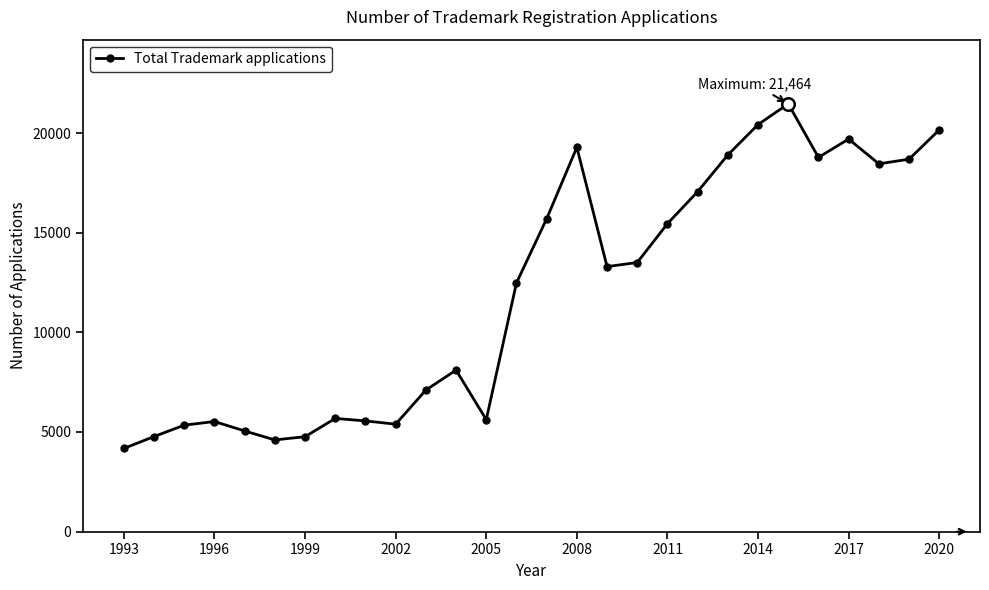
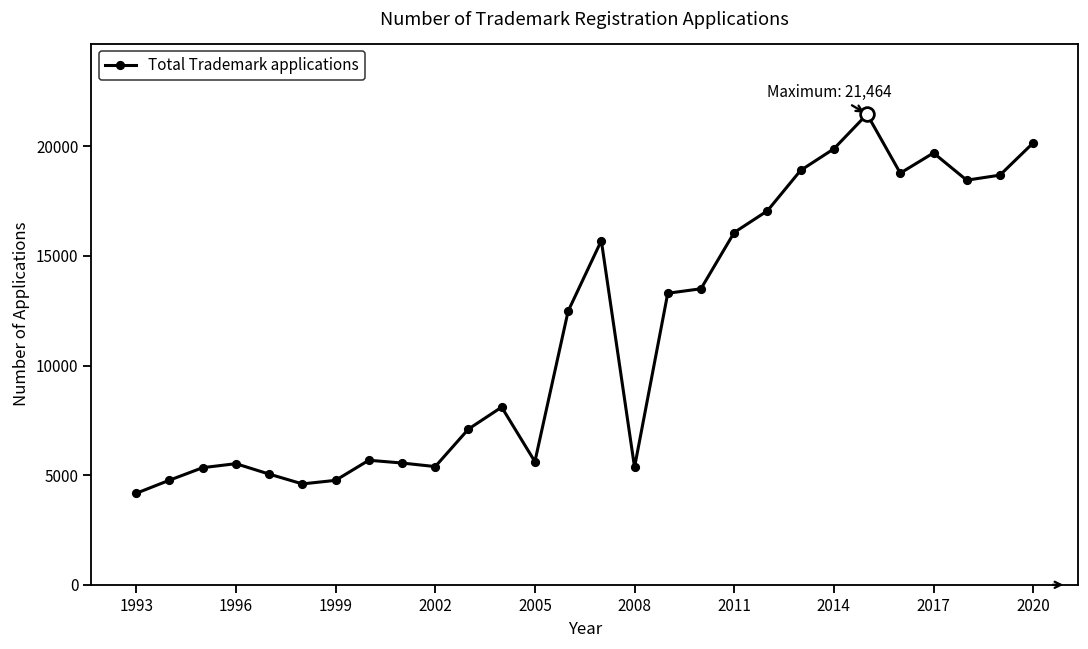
  {
    "Total Trademark applications": {
      "1993": 4200,
      "1996": 5500,
      "1999": 4800,
      "2002": 5400,
      "2005": 5600,
-     "2008": 19300,
-     "2011": 15500,
-     "2014": 20400,
+     "2008": 5400,
+     "2011": 16100,
+     "2014": 19900,
      "2017": 19700,
      "2020": 20200
    }
  }
